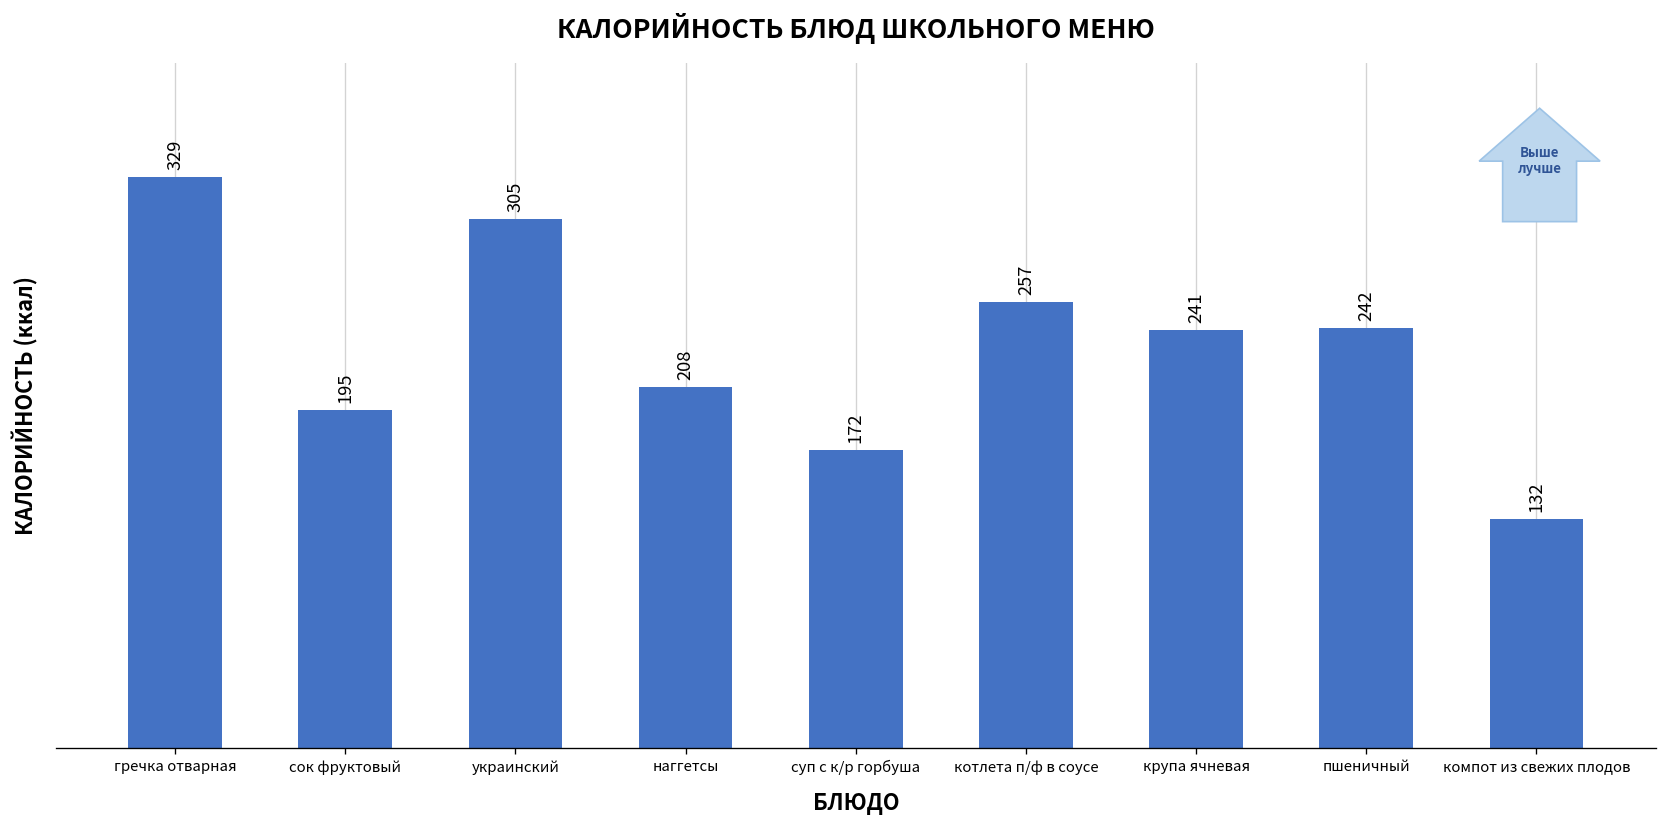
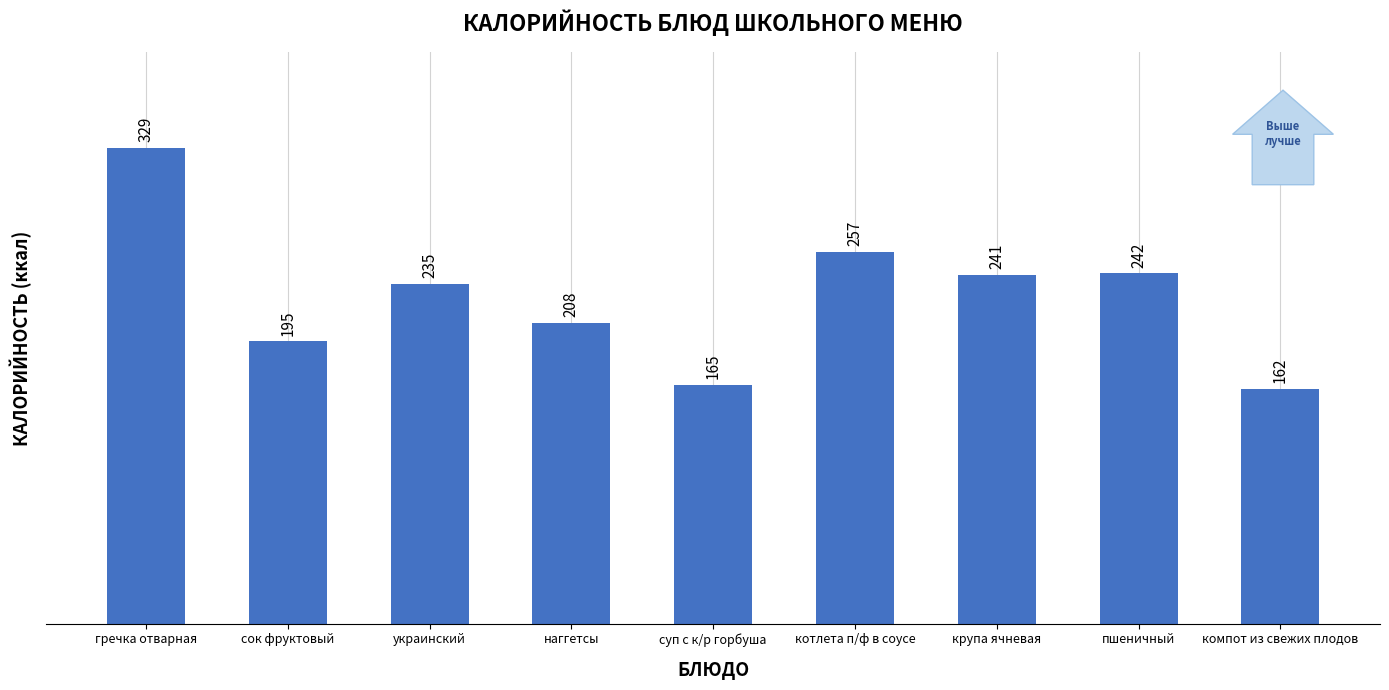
  {
    "гречка отварная": 329,
    "сок фруктовый": 195,
-   "украинский": 305,
+   "украинский": 235,
    "наггетсы": 208,
-   "суп с к/р горбуша": 172,
+   "суп с к/р горбуша": 165,
    "котлета п/ф в соусе": 257,
    "крупа ячневая": 241,
    "пшеничный": 242,
-   "компот из свежих плодов": 132
+   "компот из свежих плодов": 162
  }
